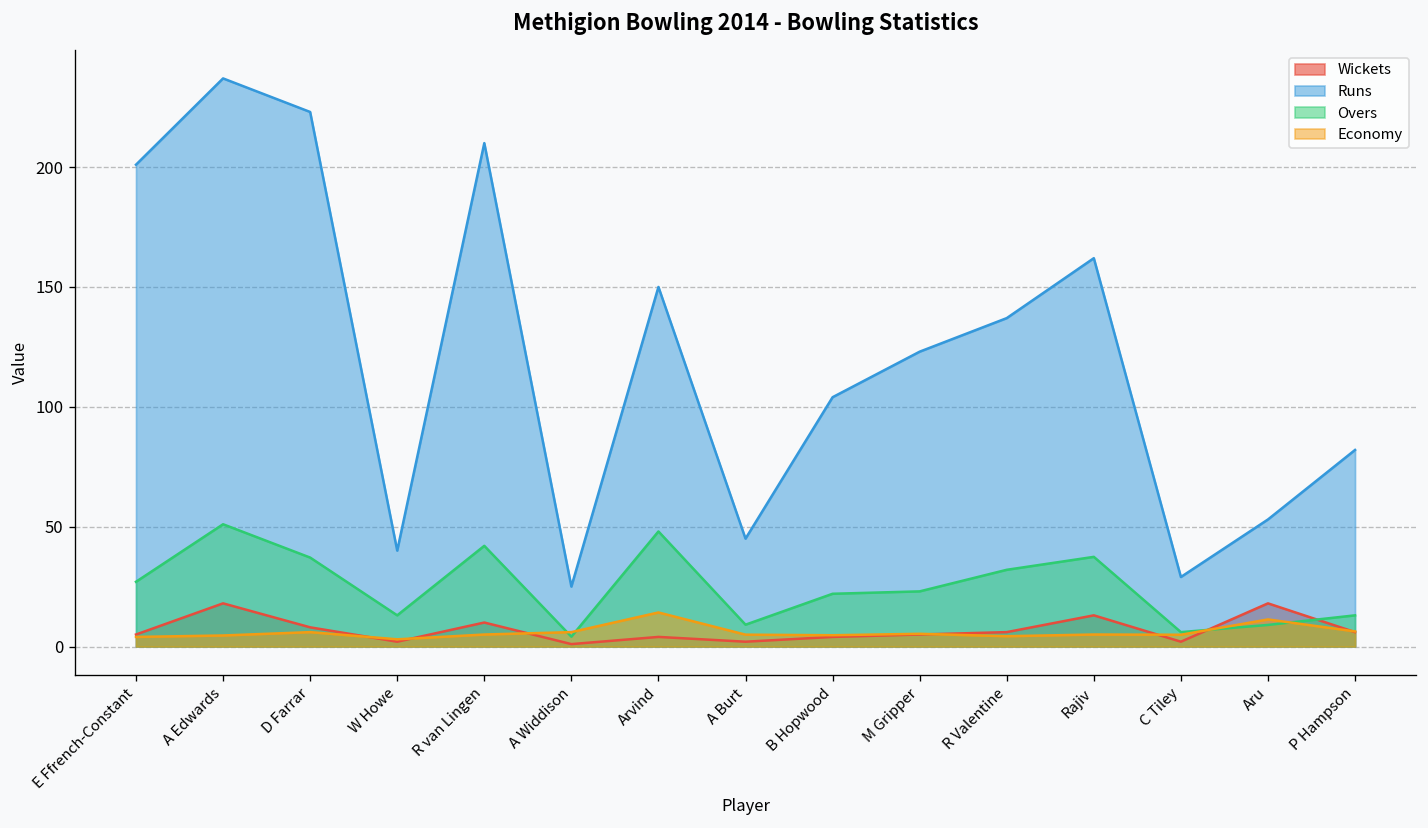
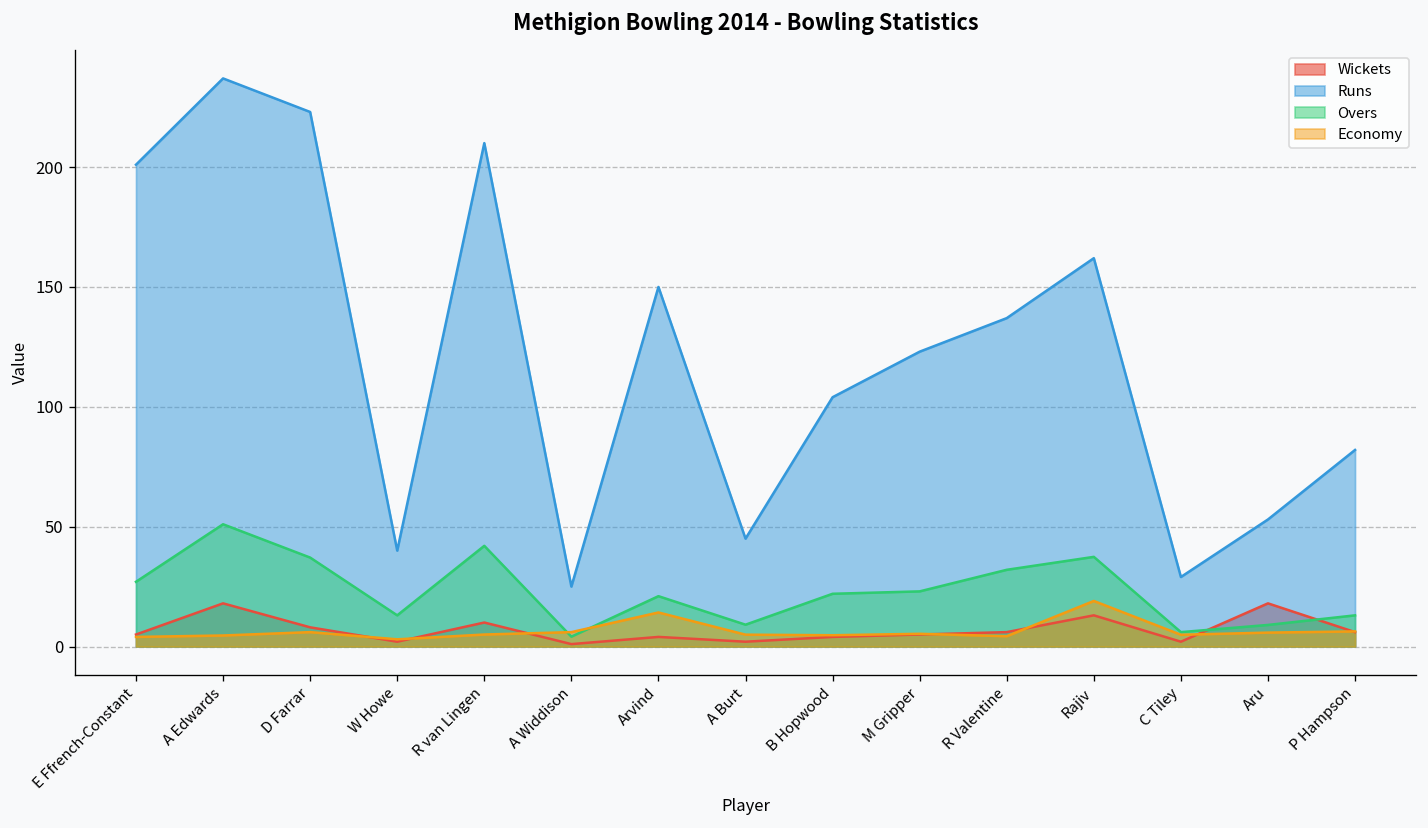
  {
    "Wickets": {
      "A Edwards": 18,
      "D Farrar": 8,
      "R van Lingen": 10,
      "A Widdison": 1,
      "Arvind": 4,
      "A Burt": 2,
      "R Valentine": 6,
      "Rajiv": 13,
      "C Tiley": 2,
      "Aru": 18
    },
    "Runs": {
      "E Ffrench-Constant": 201,
      "A Edwards": 237,
      "D Farrar": 223,
      "W Howe": 40,
      "R van Lingen": 210,
      "A Widdison": 25,
      "Arvind": 150,
      "A Burt": 45,
      "B Hopwood": 104,
      "M Gripper": 123,
      "R Valentine": 137,
      "Rajiv": 162,
      "C Tiley": 29,
      "Aru": 53,
      "P Hampson": 82
    },
    "Overs": {
      "E Ffrench-Constant": 27,
      "A Edwards": 51,
      "D Farrar": 37,
      "W Howe": 13,
      "R van Lingen": 42,
      "A Widdison": 4,
-     "Arvind": 48,
+     "Arvind": 21,
      "A Burt": 9,
      "B Hopwood": 22,
      "M Gripper": 23,
      "R Valentine": 32,
      "Rajiv": 37,
      "Aru": 9,
      "P Hampson": 13
    },
    "Economy": {
      "A Edwards": 5,
      "D Farrar": 6,
      "R van Lingen": 5,
      "A Widdison": 6,
      "Arvind": 14,
      "A Burt": 5,
      "R Valentine": 4,
-     "Rajiv": 5,
-     "Aru": 11
+     "Rajiv": 19,
+     "Aru": 6
    }
  }
